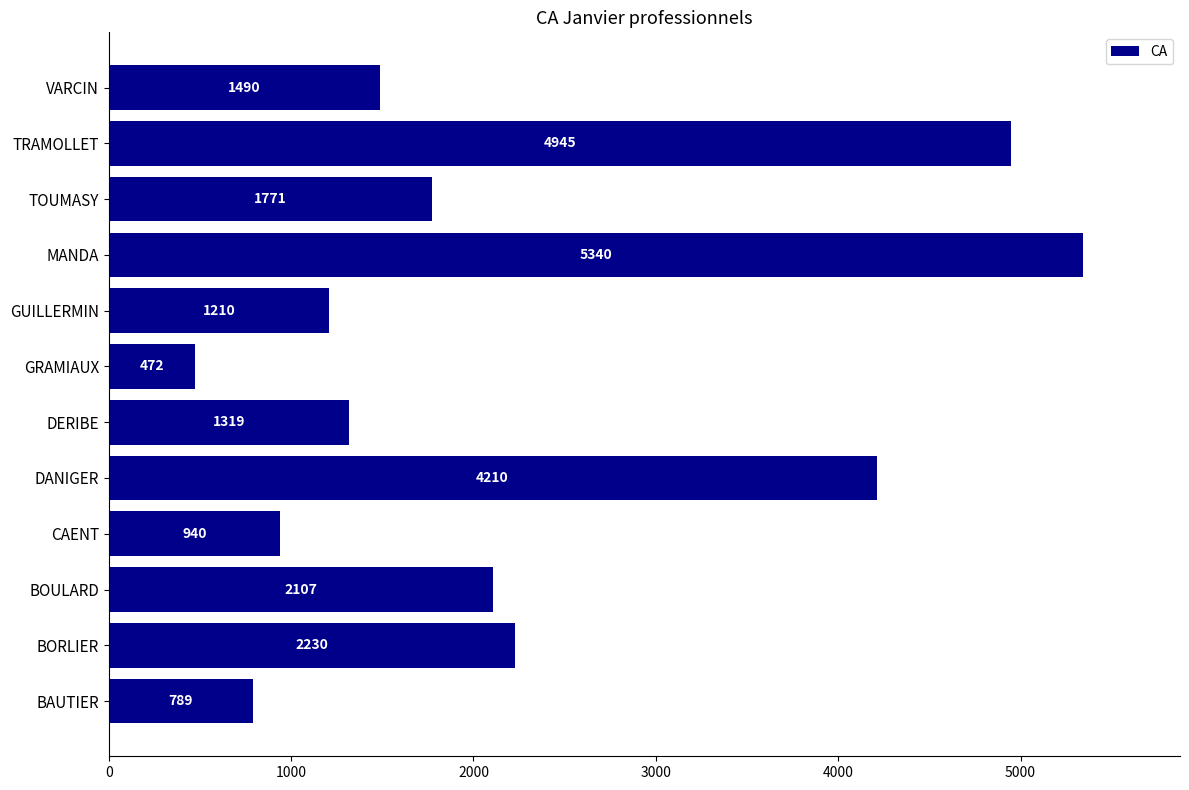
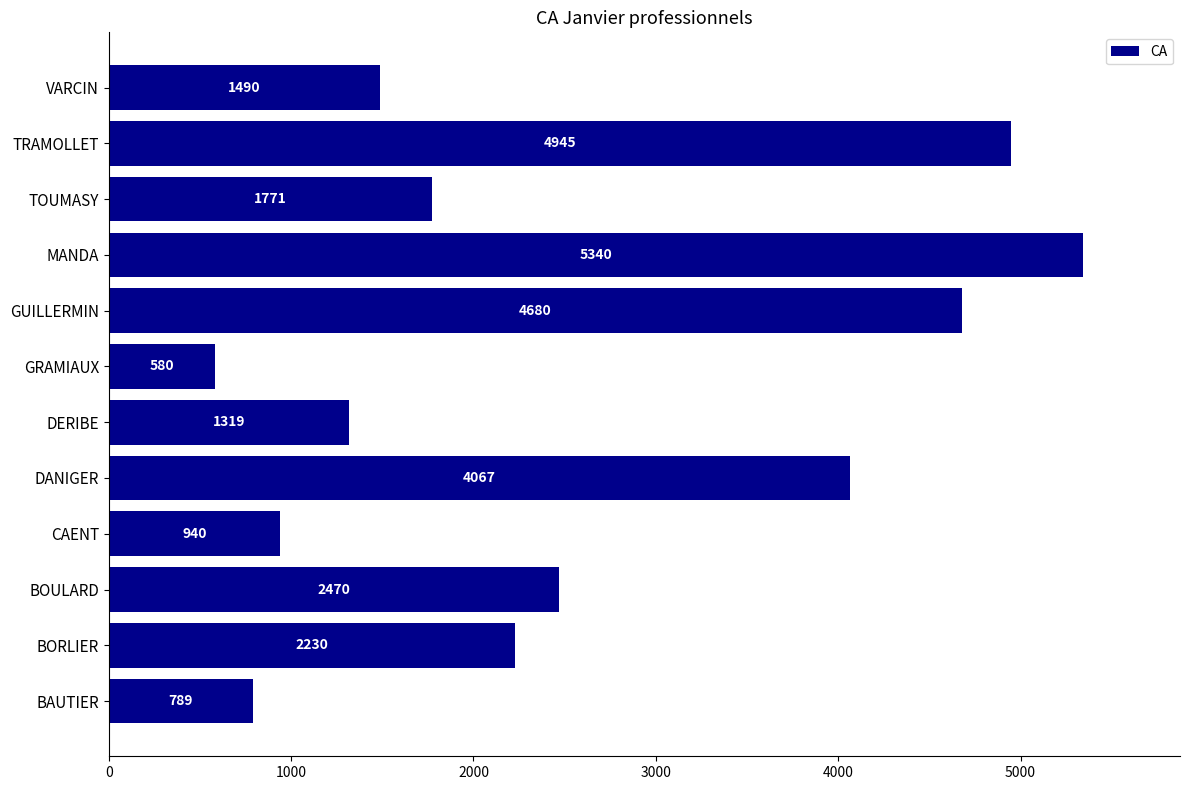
  {
    "VARCIN": 1490,
    "TRAMOLLET": 4945,
    "TOUMASY": 1771,
    "MANDA": 5340,
-   "GUILLERMIN": 1210,
-   "GRAMIAUX": 472,
+   "GUILLERMIN": 4680,
+   "GRAMIAUX": 580,
    "DERIBE": 1319,
-   "DANIGER": 4210,
+   "DANIGER": 4067,
    "CAENT": 940,
-   "BOULARD": 2107,
+   "BOULARD": 2470,
    "BORLIER": 2230,
    "BAUTIER": 789
  }
